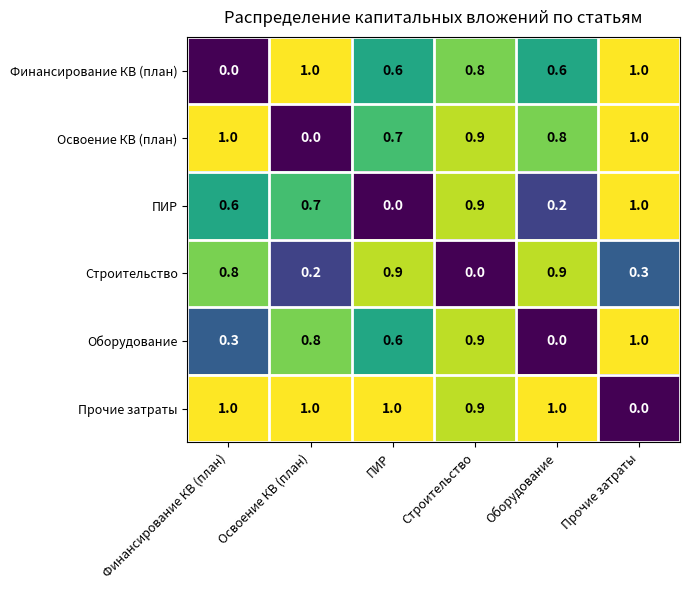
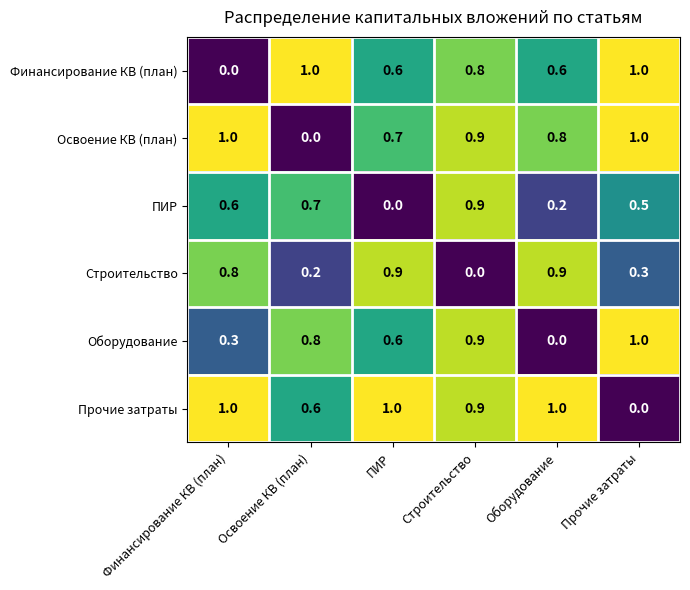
  {
    "Финансирование КВ (план)": {
      "Финансирование КВ (план)": 0.0,
      "Освоение КВ (план)": 1.0,
      "ПИР": 0.6,
      "Строительство": 0.8,
      "Оборудование": 0.6,
      "Прочие затраты": 1.0
    },
    "Освоение КВ (план)": {
      "Финансирование КВ (план)": 1.0,
      "Освоение КВ (план)": 0.0,
      "ПИР": 0.7,
      "Строительство": 0.9,
      "Оборудование": 0.8,
      "Прочие затраты": 1.0
    },
    "ПИР": {
      "Финансирование КВ (план)": 0.6,
      "Освоение КВ (план)": 0.7,
      "ПИР": 0.0,
      "Строительство": 0.9,
      "Оборудование": 0.2,
-     "Прочие затраты": 1.0
+     "Прочие затраты": 0.5
    },
    "Строительство": {
      "Финансирование КВ (план)": 0.8,
      "Освоение КВ (план)": 0.2,
      "ПИР": 0.9,
      "Строительство": 0.0,
      "Оборудование": 0.9,
      "Прочие затраты": 0.3
    },
    "Оборудование": {
      "Финансирование КВ (план)": 0.3,
      "Освоение КВ (план)": 0.8,
      "ПИР": 0.6,
      "Строительство": 0.9,
      "Оборудование": 0.0,
      "Прочие затраты": 1.0
    },
    "Прочие затраты": {
      "Финансирование КВ (план)": 1.0,
-     "Освоение КВ (план)": 1.0,
+     "Освоение КВ (план)": 0.6,
      "ПИР": 1.0,
      "Строительство": 0.9,
      "Оборудование": 1.0,
      "Прочие затраты": 0.0
    }
  }
